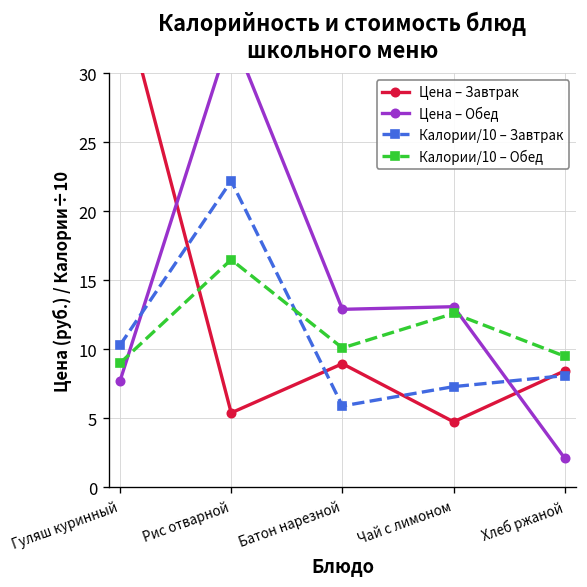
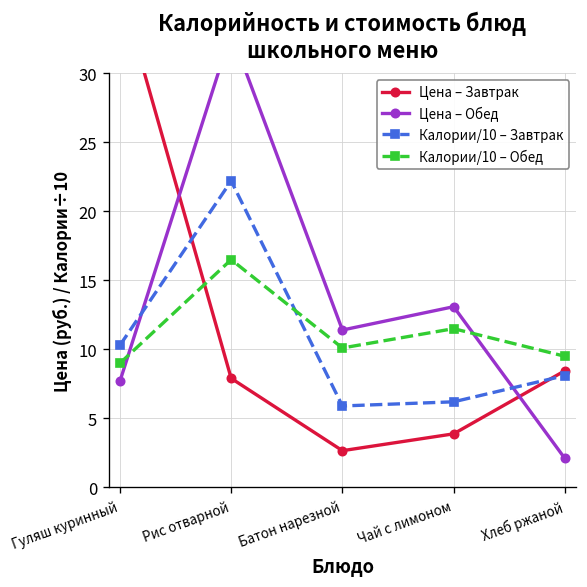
  {
    "Цена – Завтрак": {
-     "Рис отварной": 5.4,
-     "Батон нарезной": 9.0,
-     "Чай с лимоном": 4.8,
+     "Рис отварной": 7.9,
+     "Батон нарезной": 2.7,
+     "Чай с лимоном": 3.9,
      "Хлеб ржаной": 8.5
    },
    "Цена – Обед": {
      "Гуляш куринный": 7.7,
-     "Батон нарезной": 12.9,
+     "Батон нарезной": 11.4,
      "Чай с лимоном": 13.1,
      "Хлеб ржаной": 2.1
    },
    "Калории/10 – Завтрак": {
      "Гуляш куринный": 10.3,
      "Рис отварной": 22.2,
      "Батон нарезной": 5.9,
-     "Чай с лимоном": 7.3,
+     "Чай с лимоном": 6.2,
      "Хлеб ржаной": 8.1
    },
    "Калории/10 – Обед": {
      "Гуляш куринный": 9.0,
      "Рис отварной": 16.5,
      "Батон нарезной": 10.1,
-     "Чай с лимоном": 12.6,
+     "Чай с лимоном": 11.5,
      "Хлеб ржаной": 9.5
    }
  }
